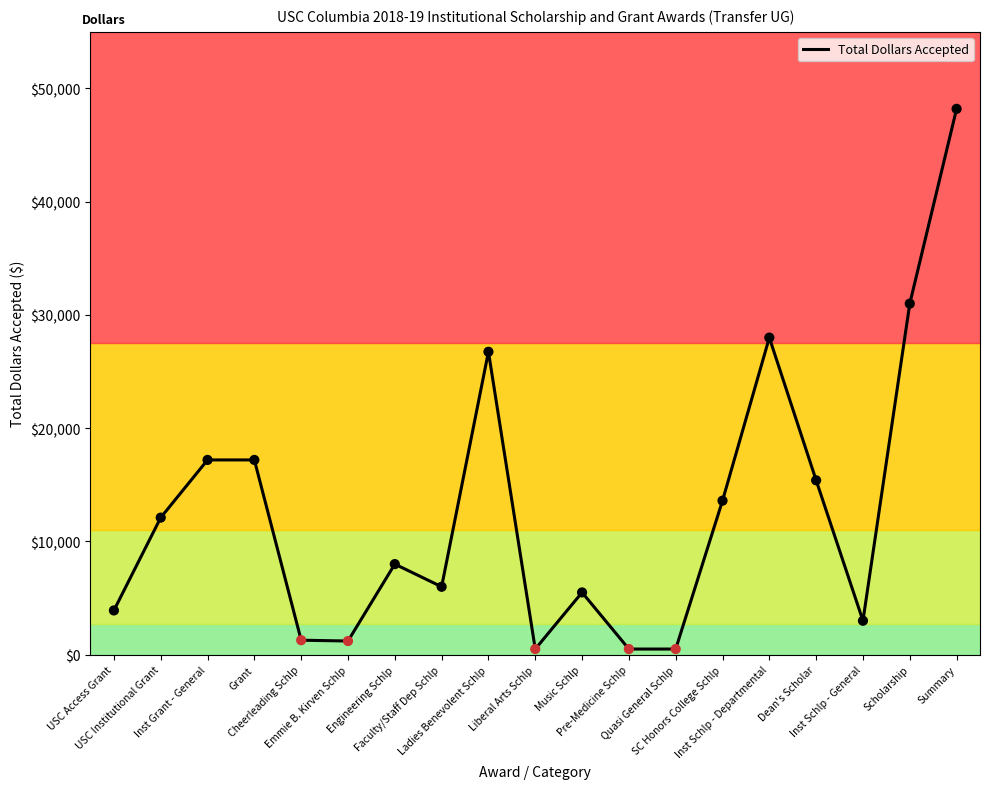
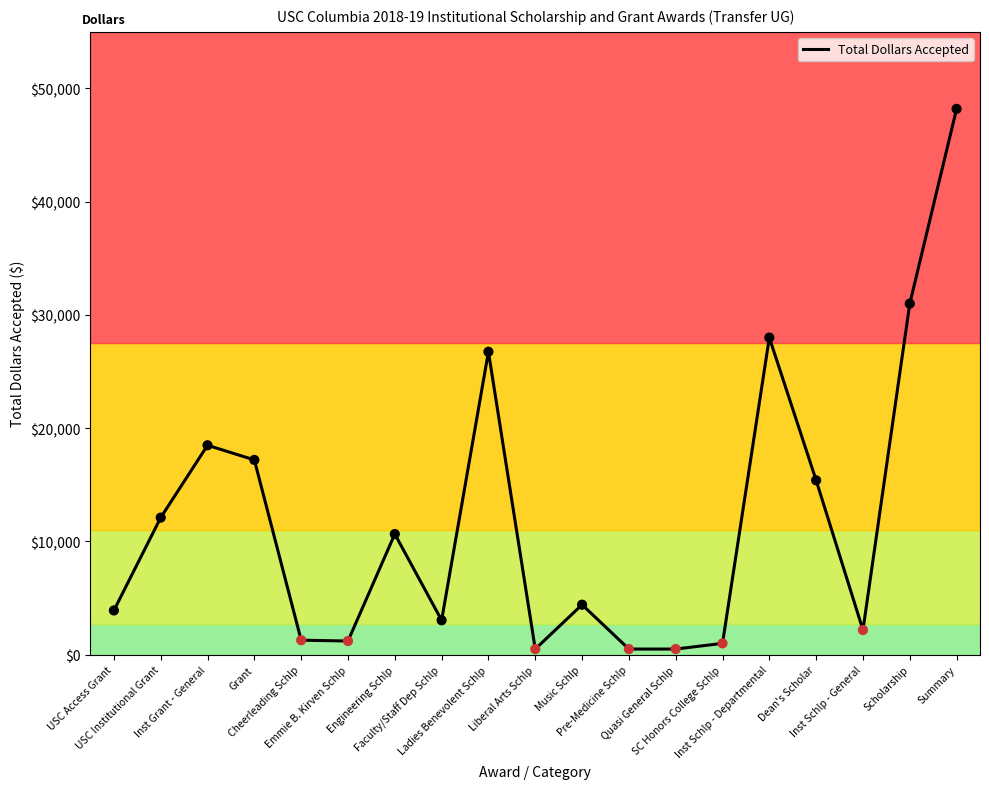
  {
    "USC Access Grant": "$3,900",
    "USC Institutional Grant": "$12,100",
-   "Inst Grant - General": "$17,200",
+   "Inst Grant - General": "$18,500",
    "Grant": "$17,200",
    "Cheerleading Schlp": "$1,300",
    "Emmie B. Kirven Schlp": "$1,200",
-   "Engineering Schlp": "$8,000",
-   "Faculty/Staff Dep Schlp": "$6,000",
+   "Engineering Schlp": "$10,700",
+   "Faculty/Staff Dep Schlp": "$3,000",
    "Ladies Benevolent Schlp": "$26,800",
    "Liberal Arts Schlp": "$500",
-   "Music Schlp": "$5,500",
+   "Music Schlp": "$4,400",
    "Pre-Medicine Schlp": "$500",
    "Quasi General Schlp": "$500",
-   "SC Honors College Schlp": "$13,600",
+   "SC Honors College Schlp": "$1,000",
    "Inst Schlp - Departmental": "$28,000",
    "Dean's Scholar": "$15,400",
-   "Inst Schlp - General": "$3,000",
+   "Inst Schlp - General": "$2,200",
    "Scholarship": "$31,000",
    "Summary": "$48,200"
  }
